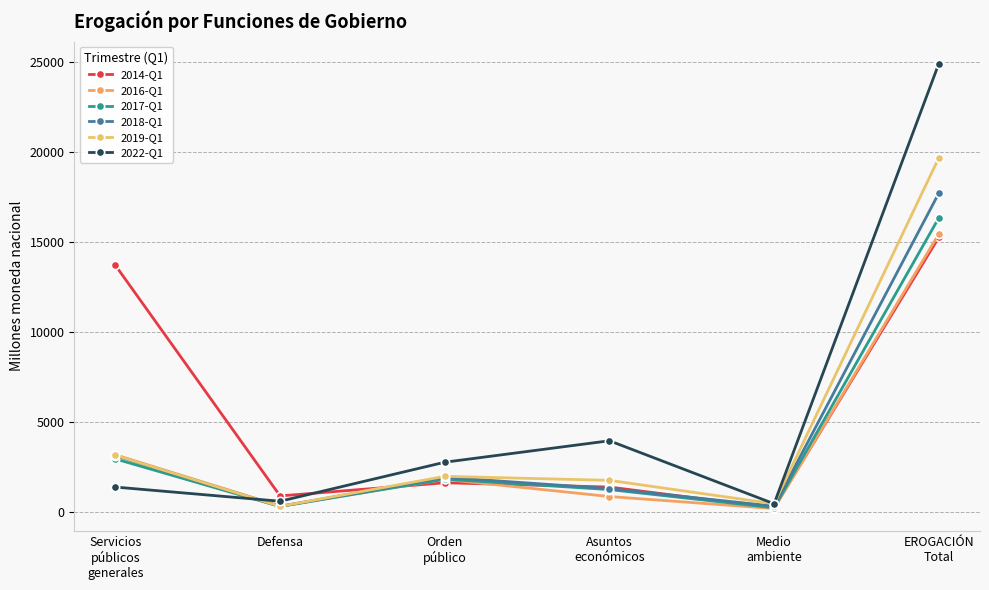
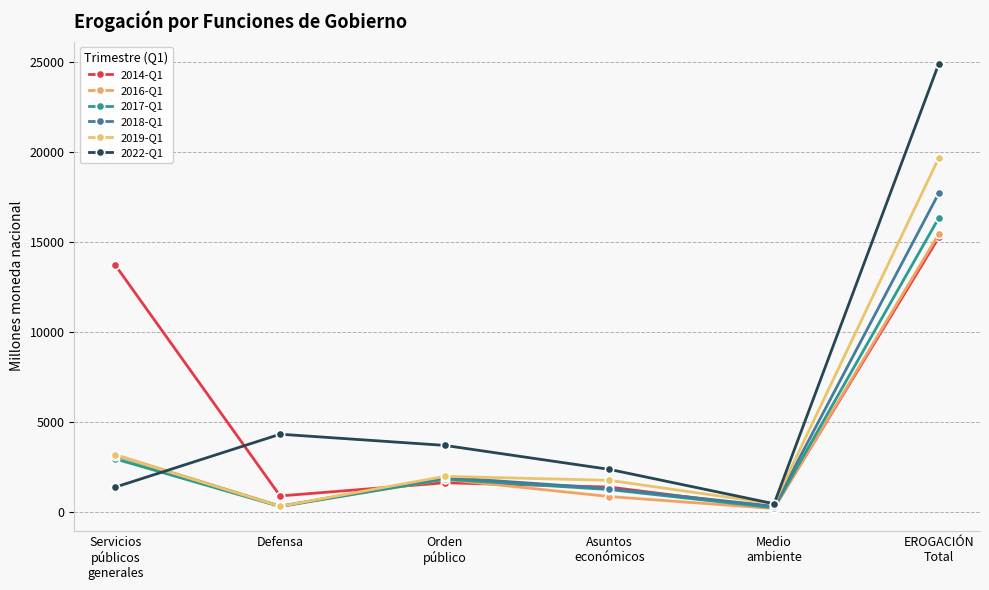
  {
    "2014-Q1": {
      "Servicios públicos generales": 13700,
      "Defensa": 900,
      "Orden público": 1600,
      "EROGACIÓN Total": 15200
    },
    "2022-Q1": {
      "Servicios públicos generales": 1400,
-     "Defensa": 600,
-     "Orden público": 2800,
-     "Asuntos económicos": 4000,
+     "Defensa": 4300,
+     "Orden público": 3700,
+     "Asuntos económicos": 2400,
      "EROGACIÓN Total": 24900
    }
  }
